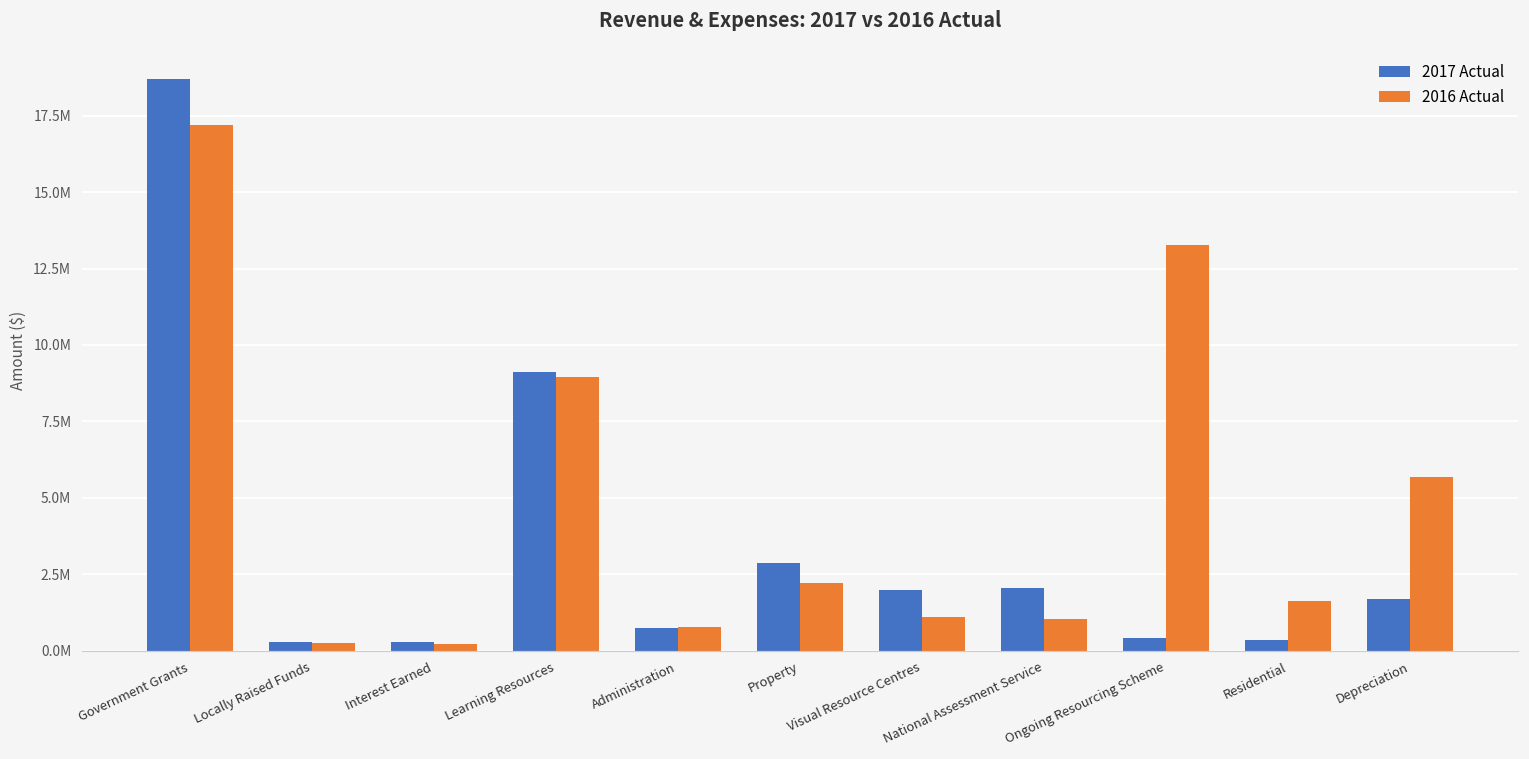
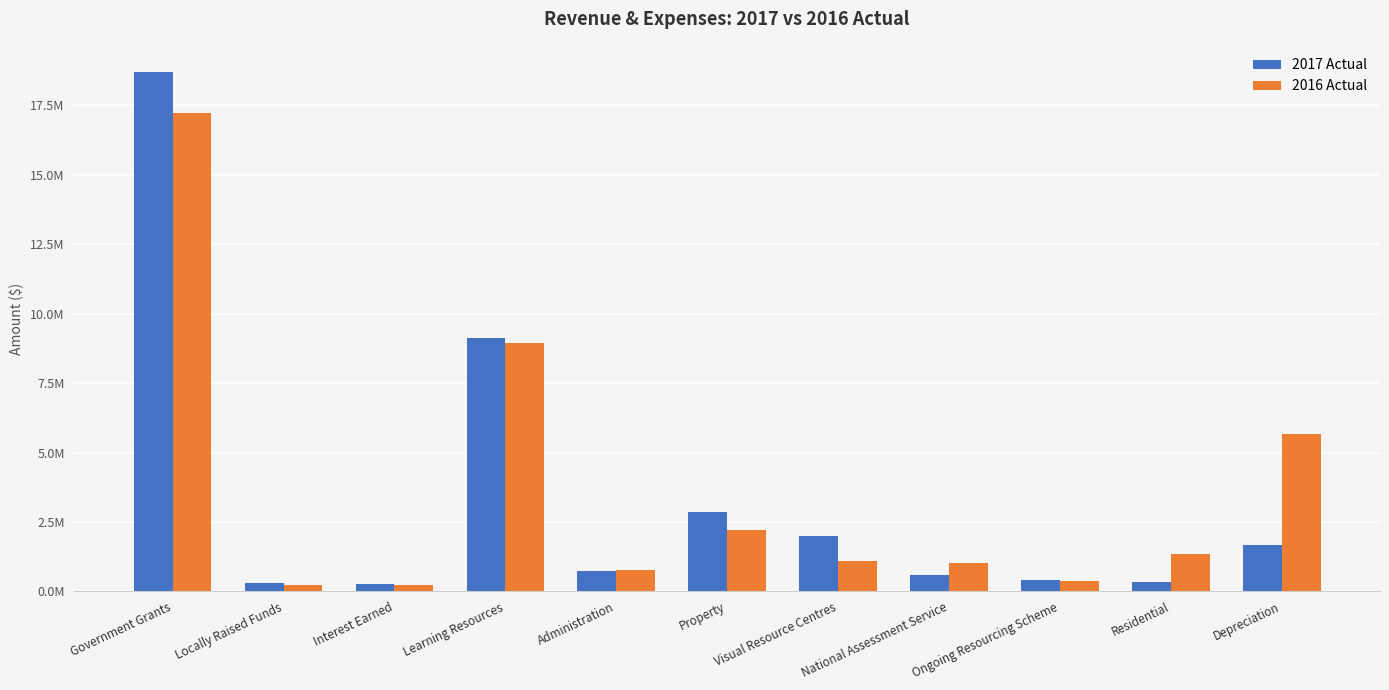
  {
    "2017 Actual": {
      "Government Grants": 18700000,
      "Locally Raised Funds": 300000,
      "Interest Earned": 300000,
      "Learning Resources": 9100000,
      "Administration": 700000,
      "Property": 2900000,
      "Visual Resource Centres": 2000000,
-     "National Assessment Service": 2000000,
+     "National Assessment Service": 600000,
      "Ongoing Resourcing Scheme": 400000,
      "Residential": 300000,
      "Depreciation": 1700000
    },
    "2016 Actual": {
      "Government Grants": 17200000,
      "Locally Raised Funds": 200000,
      "Interest Earned": 200000,
      "Learning Resources": 8900000,
      "Administration": 800000,
      "Property": 2200000,
      "Visual Resource Centres": 1100000,
      "National Assessment Service": 1000000,
-     "Ongoing Resourcing Scheme": 13300000,
-     "Residential": 1600000,
+     "Ongoing Resourcing Scheme": 400000,
+     "Residential": 1300000,
      "Depreciation": 5700000
    }
  }
